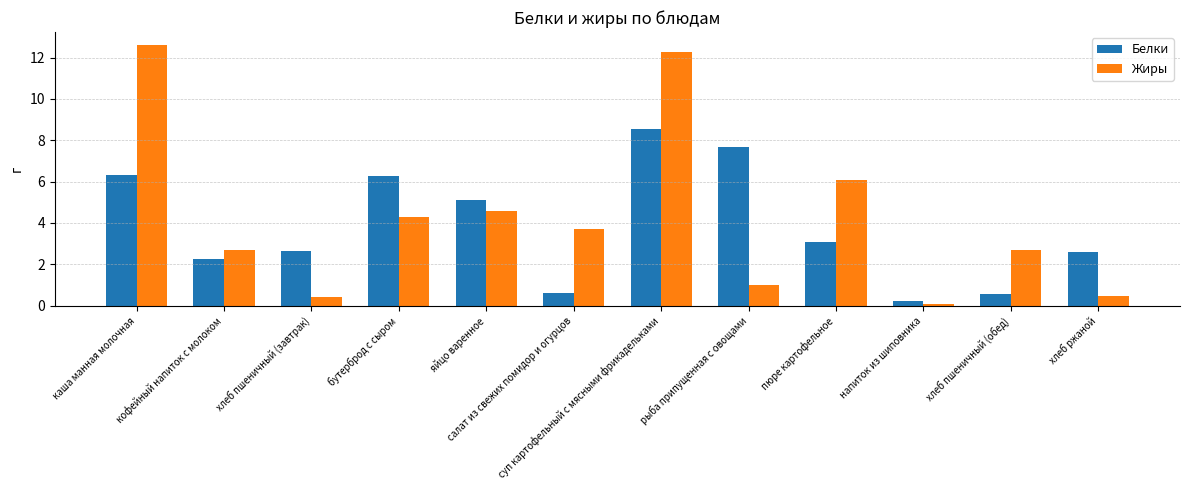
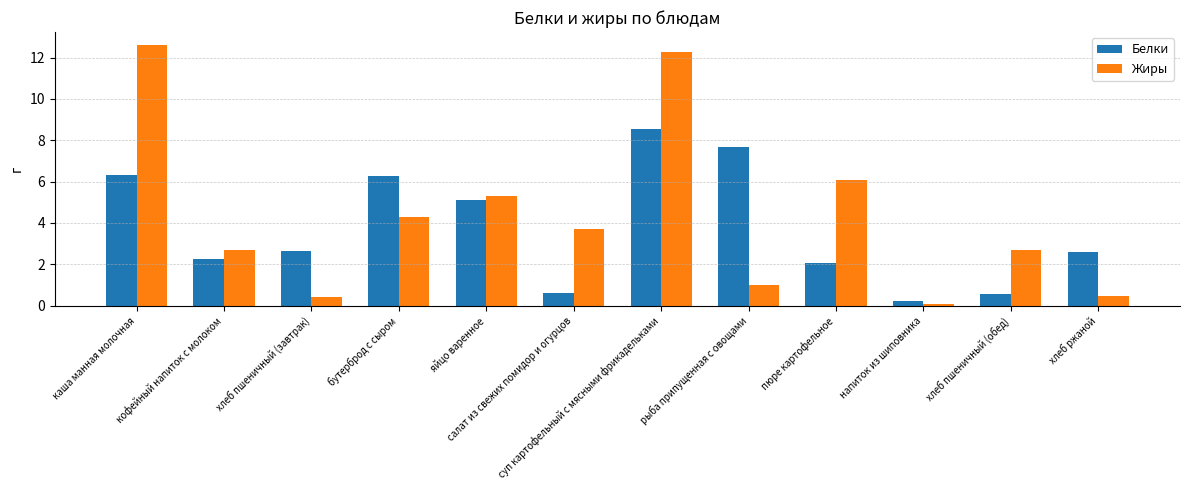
  {
    "Белки": {
      "каша манная молочная": 6.3,
      "кофейный напиток с молоком": 2.2,
      "хлеб пшеничный (завтрак)": 2.7,
      "бутерброд с сыром": 6.3,
      "яйцо варенное": 5.1,
      "салат из свежих помидор и огурцов": 0.6,
      "суп картофельный с мясными фрикадельками": 8.6,
      "рыба припущенная с овощами": 7.7,
-     "пюре картофельное": 3.1,
+     "пюре картофельное": 2.1,
      "напиток из шиповника": 0.2,
      "хлеб пшеничный (обед)": 0.6,
      "хлеб ржаной": 2.6
    },
    "Жиры": {
      "каша манная молочная": 12.6,
      "кофейный напиток с молоком": 2.7,
      "хлеб пшеничный (завтрак)": 0.4,
      "бутерброд с сыром": 4.3,
-     "яйцо варенное": 4.6,
+     "яйцо варенное": 5.3,
      "салат из свежих помидор и огурцов": 3.7,
      "суп картофельный с мясными фрикадельками": 12.3,
      "рыба припущенная с овощами": 1.0,
      "пюре картофельное": 6.1,
      "хлеб пшеничный (обед)": 2.7,
      "хлеб ржаной": 0.5
    }
  }
